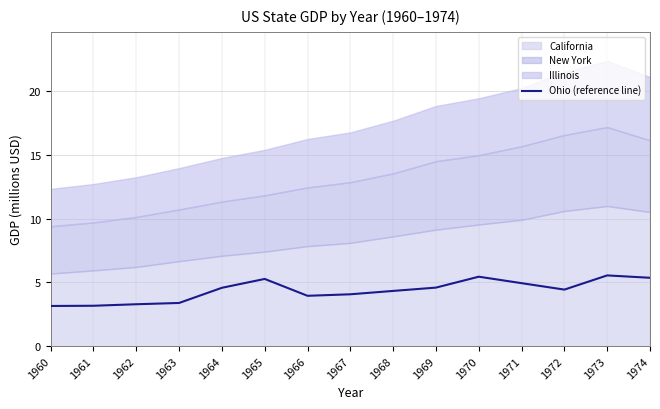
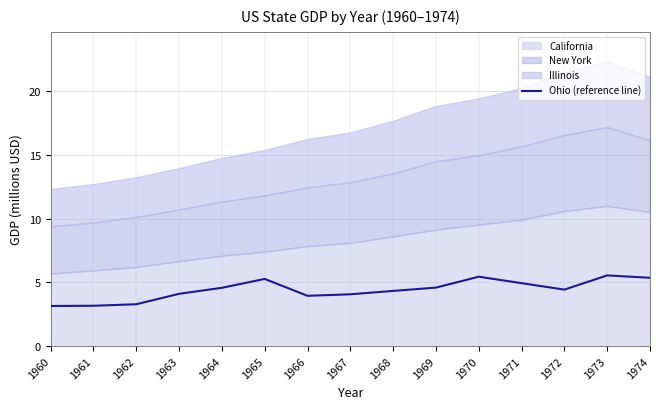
  {
    "Ohio (reference line)": {
      "1960": 3.1,
      "1961": 3.2,
      "1962": 3.3,
-     "1963": 3.4,
+     "1963": 4.1,
      "1964": 4.6,
      "1965": 5.3,
      "1966": 3.9,
      "1967": 4.1,
      "1968": 4.3,
      "1969": 4.6,
      "1970": 5.4,
      "1971": 4.9,
      "1972": 4.4,
      "1973": 5.5,
      "1974": 5.4
    }
  }
